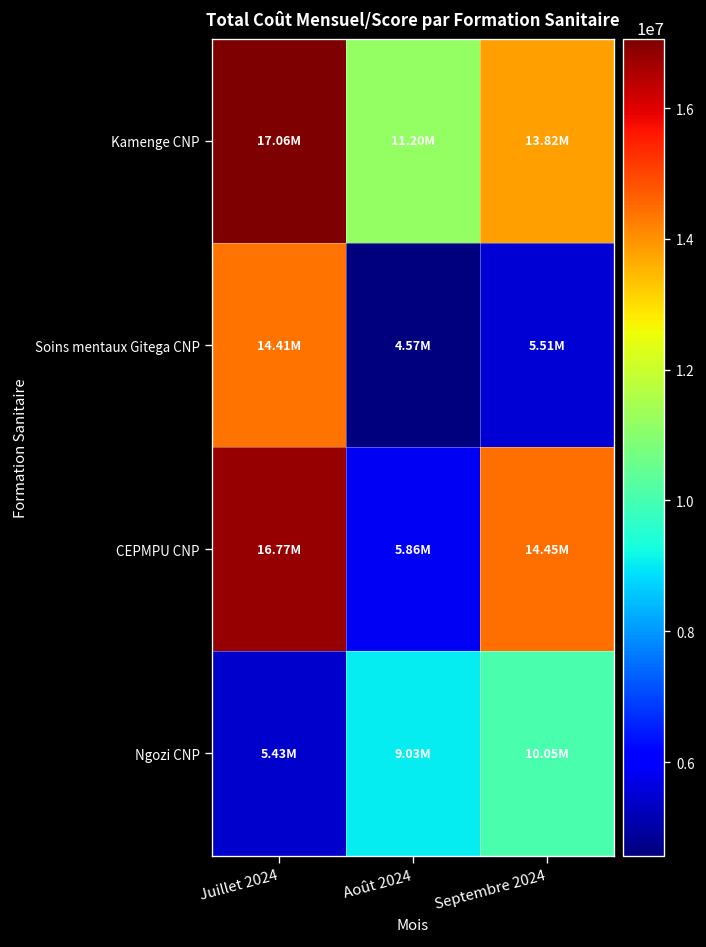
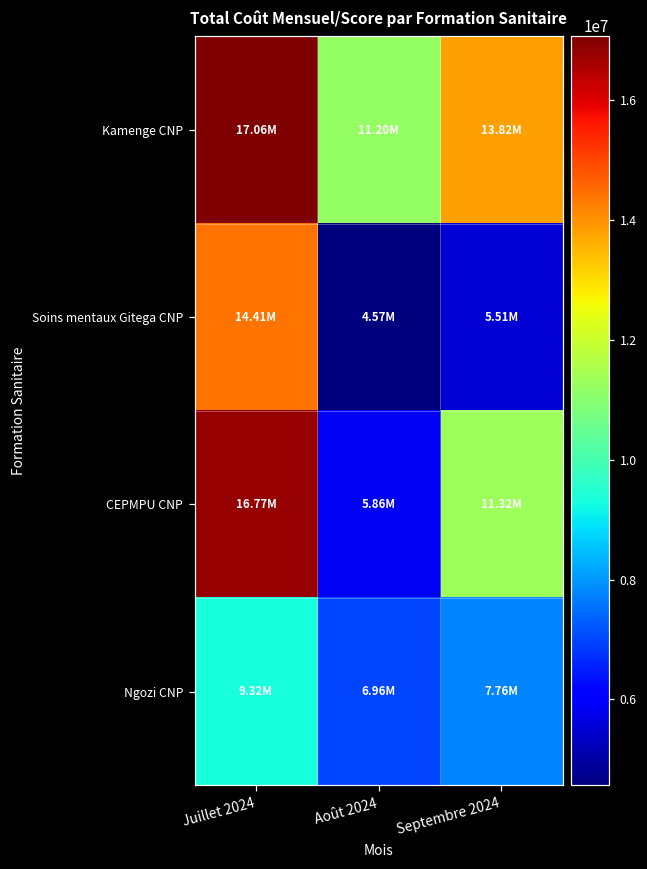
  {
    "Kamenge CNP": {
      "Juillet 2024": "17.06M",
      "Août 2024": "11.20M",
      "Septembre 2024": "13.82M"
    },
    "Soins mentaux Gitega CNP": {
      "Juillet 2024": "14.41M",
      "Août 2024": "4.57M",
      "Septembre 2024": "5.51M"
    },
    "CEPMPU CNP": {
      "Juillet 2024": "16.77M",
      "Août 2024": "5.86M",
-     "Septembre 2024": "14.45M"
+     "Septembre 2024": "11.32M"
    },
    "Ngozi CNP": {
-     "Juillet 2024": "5.43M",
-     "Août 2024": "9.03M",
-     "Septembre 2024": "10.05M"
+     "Juillet 2024": "9.32M",
+     "Août 2024": "6.96M",
+     "Septembre 2024": "7.76M"
    }
  }
